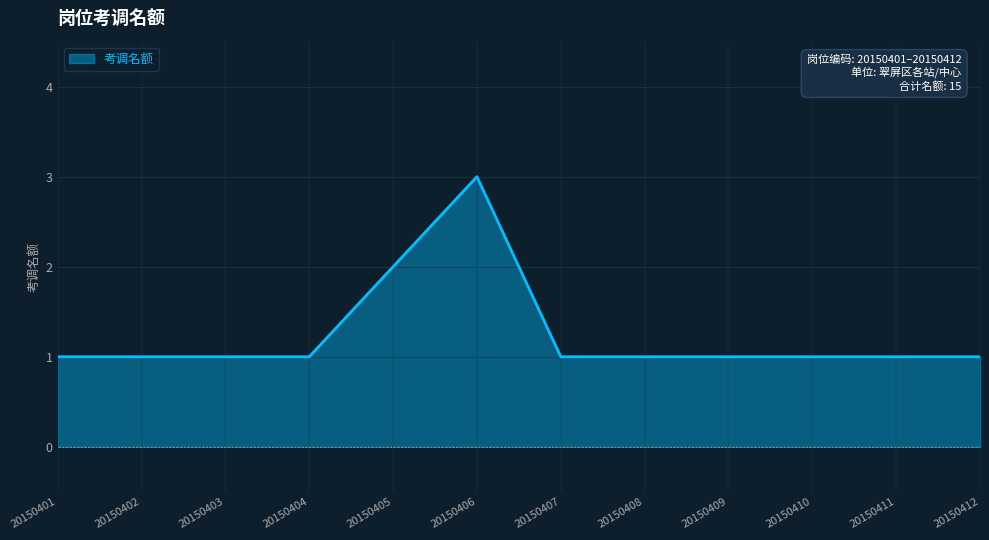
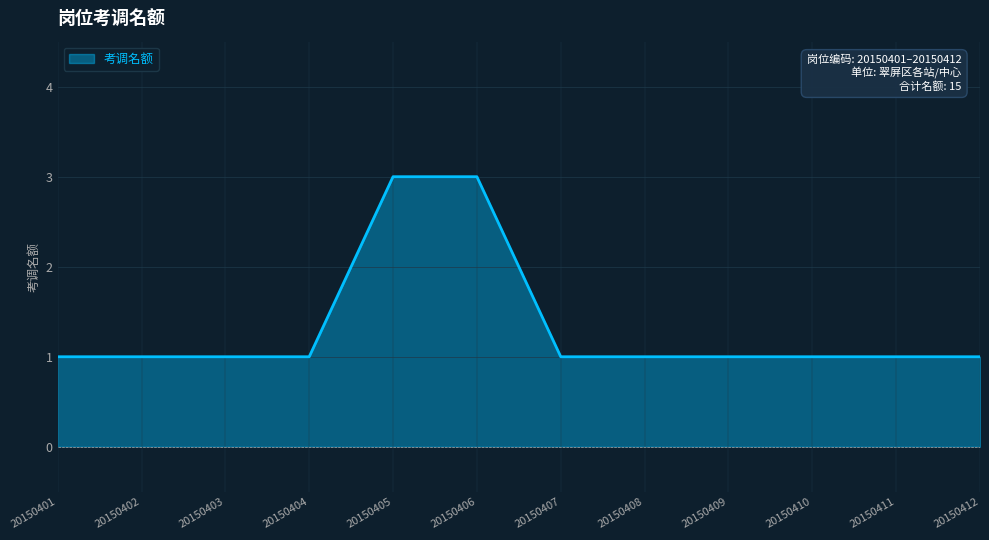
  {
    "20150401": 1,
    "20150402": 1,
    "20150403": 1,
    "20150404": 1,
-   "20150405": 2,
+   "20150405": 3,
    "20150406": 3,
    "20150407": 1,
    "20150408": 1,
    "20150409": 1,
    "20150410": 1,
    "20150411": 1,
    "20150412": 1
  }
